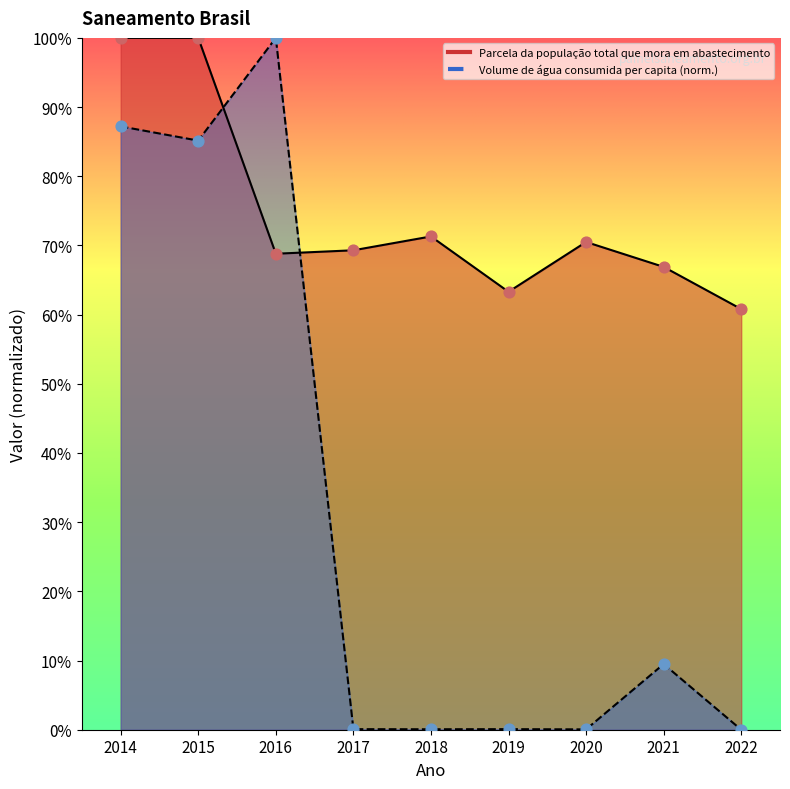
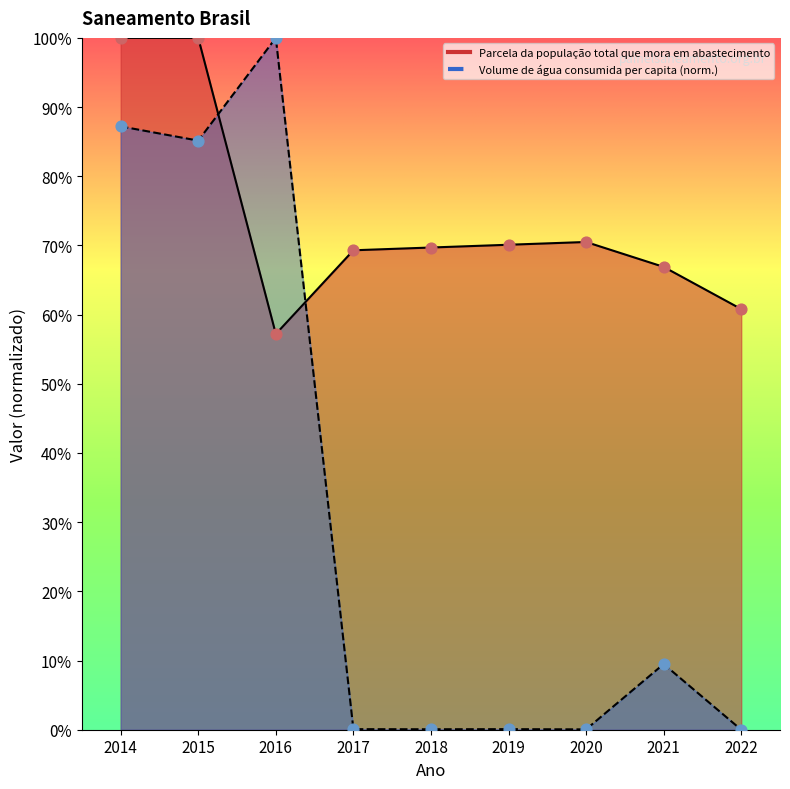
  {
    "Parcela da população total que mora em abastecimento": {
      "2014": "100%",
      "2015": "100%",
-     "2016": "69%",
+     "2016": "57%",
      "2017": "69%",
-     "2018": "71%",
-     "2019": "63%",
+     "2018": "70%",
+     "2019": "70%",
      "2020": "71%",
      "2021": "67%",
      "2022": "61%"
    },
    "Volume de água consumida per capita (norm.)": {
      "2014": "87%",
      "2015": "85%",
      "2016": "100%",
      "2017": "0%",
      "2018": "0%",
      "2019": "0%",
      "2020": "0%",
      "2021": "9%",
      "2022": "0%"
    }
  }
